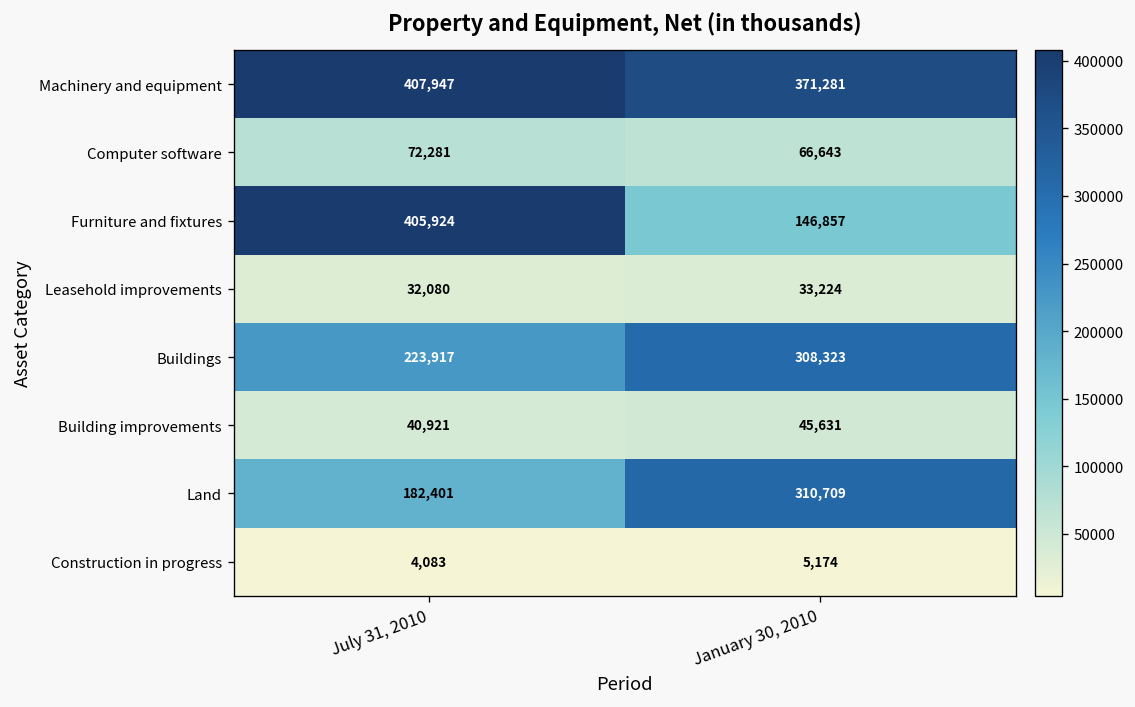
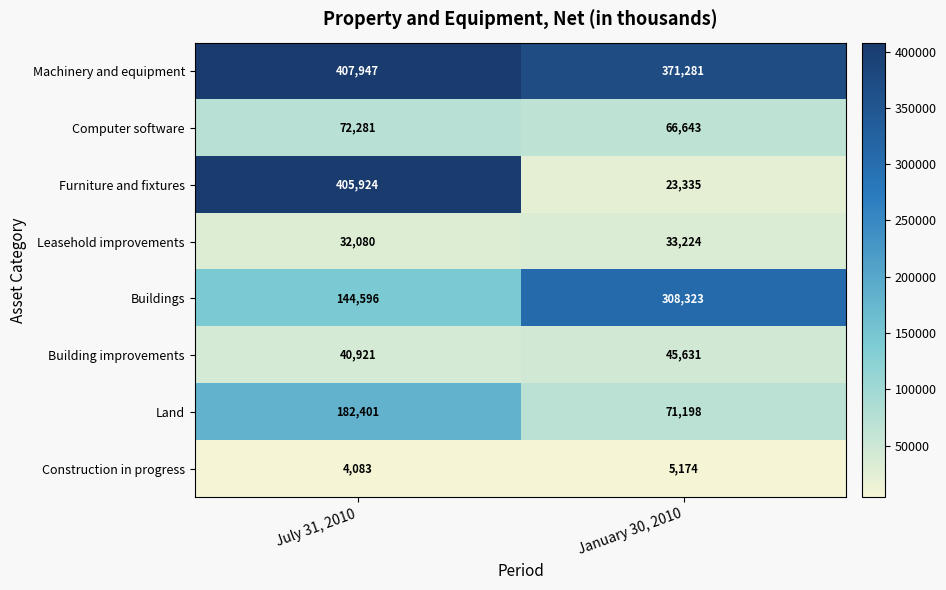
  {
    "Machinery and equipment": {
      "July 31, 2010": "407,947",
      "January 30, 2010": "371,281"
    },
    "Computer software": {
      "July 31, 2010": "72,281",
      "January 30, 2010": "66,643"
    },
    "Furniture and fixtures": {
      "July 31, 2010": "405,924",
-     "January 30, 2010": "146,857"
+     "January 30, 2010": "23,335"
    },
    "Leasehold improvements": {
      "July 31, 2010": "32,080",
      "January 30, 2010": "33,224"
    },
    "Buildings": {
-     "July 31, 2010": "223,917",
+     "July 31, 2010": "144,596",
      "January 30, 2010": "308,323"
    },
    "Building improvements": {
      "July 31, 2010": "40,921",
      "January 30, 2010": "45,631"
    },
    "Land": {
      "July 31, 2010": "182,401",
-     "January 30, 2010": "310,709"
+     "January 30, 2010": "71,198"
    },
    "Construction in progress": {
      "July 31, 2010": "4,083",
      "January 30, 2010": "5,174"
    }
  }
